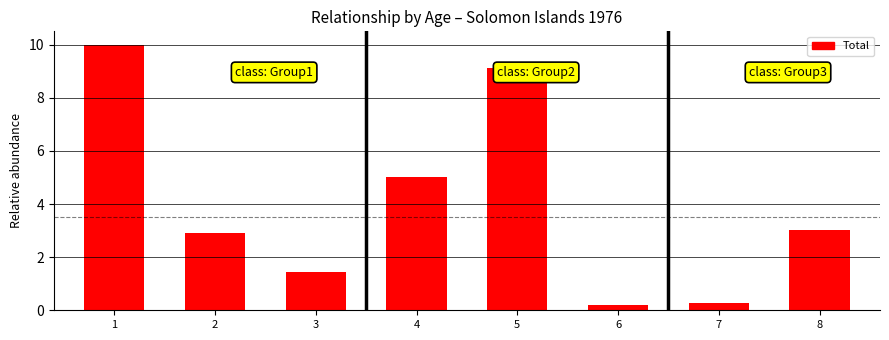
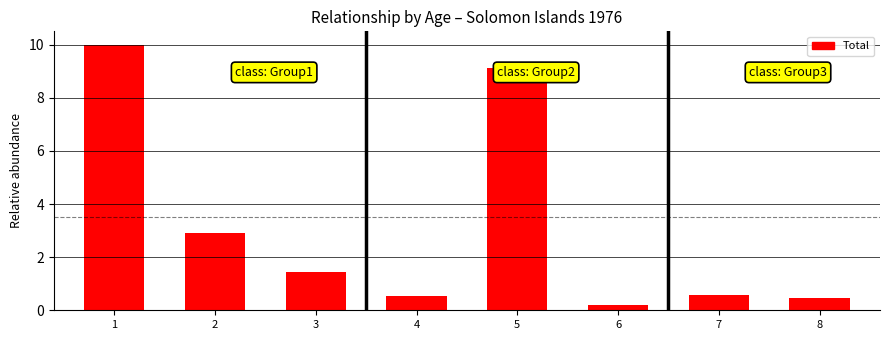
  {
    "1": 10.0,
    "2": 2.9,
    "3": 1.4,
-   "4": 5.0,
+   "4": 0.5,
    "6": 0.2,
-   "7": 0.3,
-   "8": 3.0
+   "7": 0.6,
+   "8": 0.4
  }
